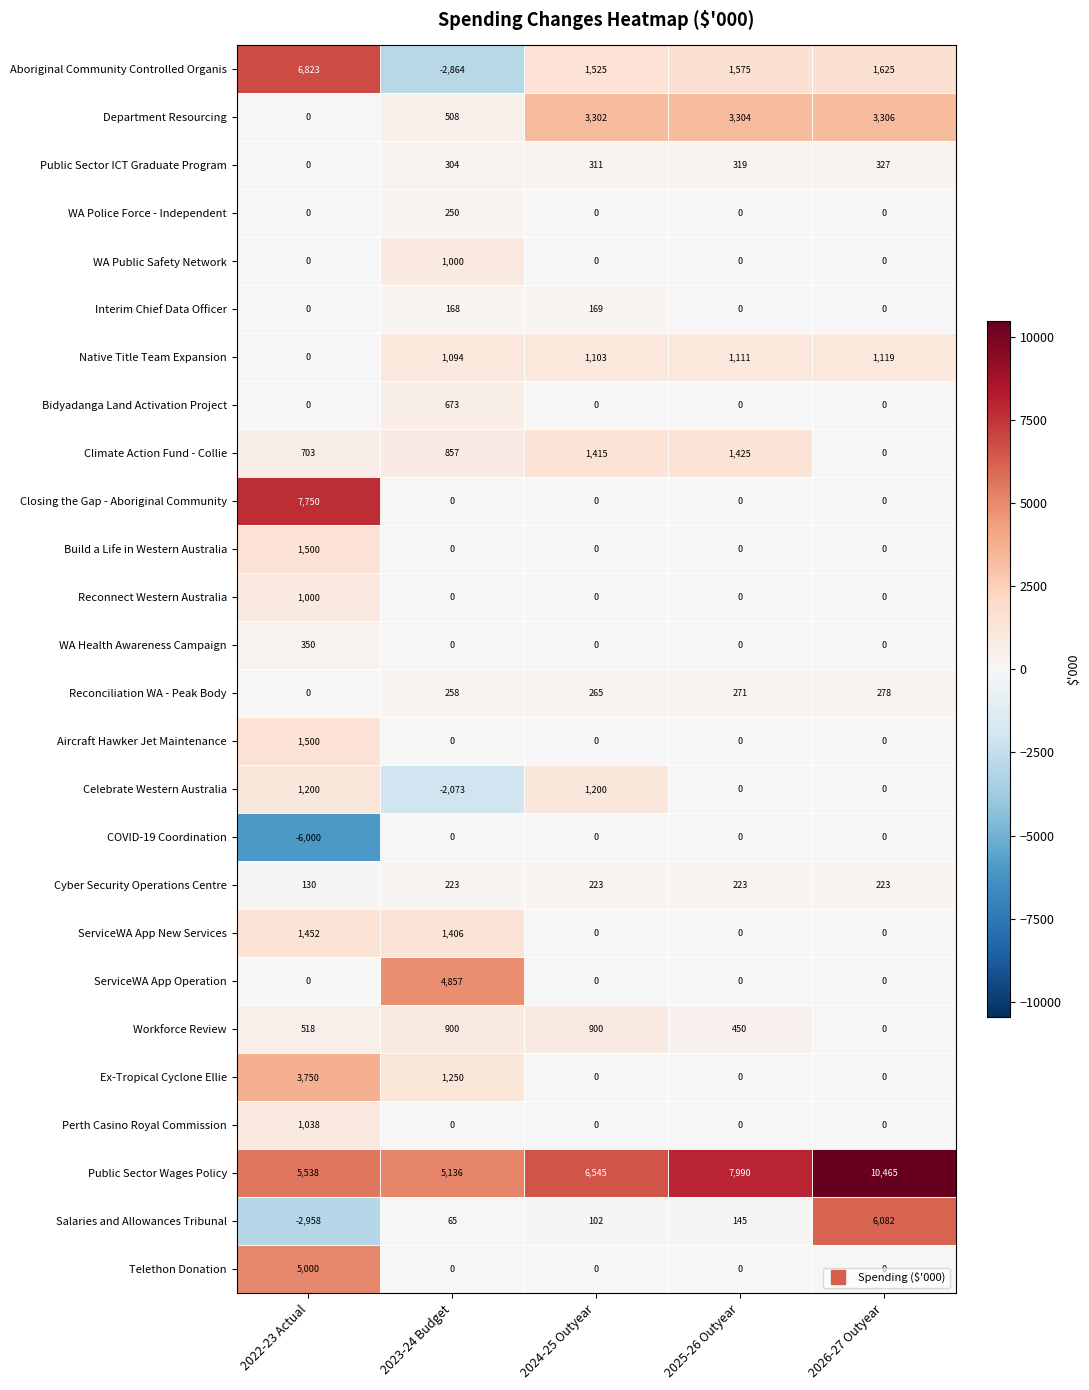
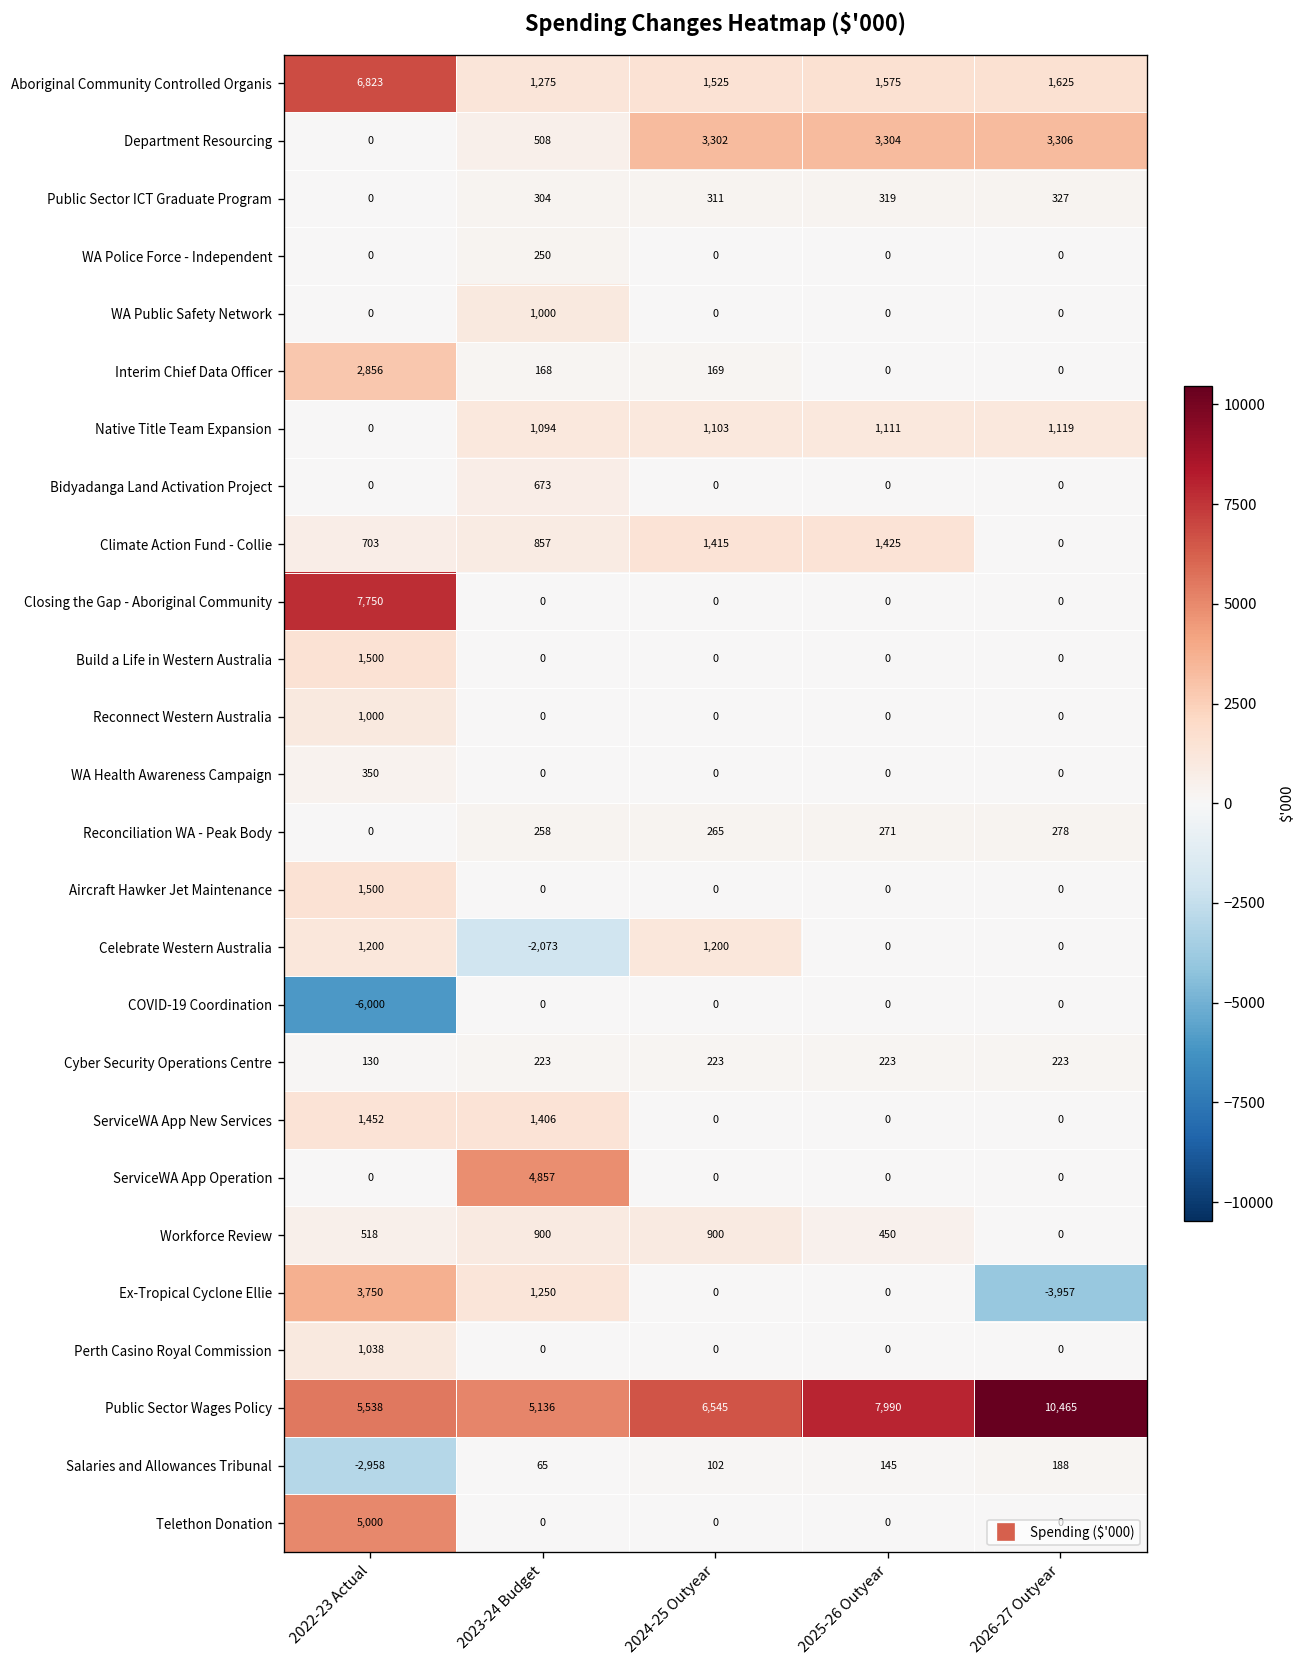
  {
    "Aboriginal Community Controlled Organis": {
      "2022-23 Actual": "6,823",
-     "2023-24 Budget": "-2,864",
+     "2023-24 Budget": "1,275",
      "2024-25 Outyear": "1,525",
      "2025-26 Outyear": "1,575",
      "2026-27 Outyear": "1,625"
    },
    "Department Resourcing": {
      "2022-23 Actual": "0",
      "2023-24 Budget": "508",
      "2024-25 Outyear": "3,302",
      "2025-26 Outyear": "3,304",
      "2026-27 Outyear": "3,306"
    },
    "Public Sector ICT Graduate Program": {
      "2022-23 Actual": "0",
      "2023-24 Budget": "304",
      "2024-25 Outyear": "311",
      "2025-26 Outyear": "319",
      "2026-27 Outyear": "327"
    },
    "WA Police Force - Independent": {
      "2022-23 Actual": "0",
      "2023-24 Budget": "250",
      "2024-25 Outyear": "0",
      "2025-26 Outyear": "0",
      "2026-27 Outyear": "0"
    },
    "WA Public Safety Network": {
      "2022-23 Actual": "0",
      "2023-24 Budget": "1,000",
      "2024-25 Outyear": "0",
      "2025-26 Outyear": "0",
      "2026-27 Outyear": "0"
    },
    "Interim Chief Data Officer": {
-     "2022-23 Actual": "0",
+     "2022-23 Actual": "2,856",
      "2023-24 Budget": "168",
      "2024-25 Outyear": "169",
      "2025-26 Outyear": "0",
      "2026-27 Outyear": "0"
    },
    "Native Title Team Expansion": {
      "2022-23 Actual": "0",
      "2023-24 Budget": "1,094",
      "2024-25 Outyear": "1,103",
      "2025-26 Outyear": "1,111",
      "2026-27 Outyear": "1,119"
    },
    "Bidyadanga Land Activation Project": {
      "2022-23 Actual": "0",
      "2023-24 Budget": "673",
      "2024-25 Outyear": "0",
      "2025-26 Outyear": "0",
      "2026-27 Outyear": "0"
    },
    "Climate Action Fund - Collie": {
      "2022-23 Actual": "703",
      "2023-24 Budget": "857",
      "2024-25 Outyear": "1,415",
      "2025-26 Outyear": "1,425",
      "2026-27 Outyear": "0"
    },
    "Closing the Gap - Aboriginal Community": {
      "2022-23 Actual": "7,750",
      "2023-24 Budget": "0",
      "2024-25 Outyear": "0",
      "2025-26 Outyear": "0",
      "2026-27 Outyear": "0"
    },
    "Build a Life in Western Australia": {
      "2022-23 Actual": "1,500",
      "2023-24 Budget": "0",
      "2024-25 Outyear": "0",
      "2025-26 Outyear": "0",
      "2026-27 Outyear": "0"
    },
    "Reconnect Western Australia": {
      "2022-23 Actual": "1,000",
      "2023-24 Budget": "0",
      "2024-25 Outyear": "0",
      "2025-26 Outyear": "0",
      "2026-27 Outyear": "0"
    },
    "WA Health Awareness Campaign": {
      "2022-23 Actual": "350",
      "2023-24 Budget": "0",
      "2024-25 Outyear": "0",
      "2025-26 Outyear": "0",
      "2026-27 Outyear": "0"
    },
    "Reconciliation WA - Peak Body": {
      "2022-23 Actual": "0",
      "2023-24 Budget": "258",
      "2024-25 Outyear": "265",
      "2025-26 Outyear": "271",
      "2026-27 Outyear": "278"
    },
    "Aircraft Hawker Jet Maintenance": {
      "2022-23 Actual": "1,500",
      "2023-24 Budget": "0",
      "2024-25 Outyear": "0",
      "2025-26 Outyear": "0",
      "2026-27 Outyear": "0"
    },
    "Celebrate Western Australia": {
      "2022-23 Actual": "1,200",
      "2023-24 Budget": "-2,073",
      "2024-25 Outyear": "1,200",
      "2025-26 Outyear": "0",
      "2026-27 Outyear": "0"
    },
    "COVID-19 Coordination": {
      "2022-23 Actual": "-6,000",
      "2023-24 Budget": "0",
      "2024-25 Outyear": "0",
      "2025-26 Outyear": "0",
      "2026-27 Outyear": "0"
    },
    "Cyber Security Operations Centre": {
      "2022-23 Actual": "130",
      "2023-24 Budget": "223",
      "2024-25 Outyear": "223",
      "2025-26 Outyear": "223",
      "2026-27 Outyear": "223"
    },
    "ServiceWA App New Services": {
      "2022-23 Actual": "1,452",
      "2023-24 Budget": "1,406",
      "2024-25 Outyear": "0",
      "2025-26 Outyear": "0",
      "2026-27 Outyear": "0"
    },
    "ServiceWA App Operation": {
      "2022-23 Actual": "0",
      "2023-24 Budget": "4,857",
      "2024-25 Outyear": "0",
      "2025-26 Outyear": "0",
      "2026-27 Outyear": "0"
    },
    "Workforce Review": {
      "2022-23 Actual": "518",
      "2023-24 Budget": "900",
      "2024-25 Outyear": "900",
      "2025-26 Outyear": "450",
      "2026-27 Outyear": "0"
    },
    "Ex-Tropical Cyclone Ellie": {
      "2022-23 Actual": "3,750",
      "2023-24 Budget": "1,250",
      "2024-25 Outyear": "0",
      "2025-26 Outyear": "0",
-     "2026-27 Outyear": "0"
+     "2026-27 Outyear": "-3,957"
    },
    "Perth Casino Royal Commission": {
      "2022-23 Actual": "1,038",
      "2023-24 Budget": "0",
      "2024-25 Outyear": "0",
      "2025-26 Outyear": "0",
      "2026-27 Outyear": "0"
    },
    "Public Sector Wages Policy": {
      "2022-23 Actual": "5,538",
      "2023-24 Budget": "5,136",
      "2024-25 Outyear": "6,545",
      "2025-26 Outyear": "7,990",
      "2026-27 Outyear": "10,465"
    },
    "Salaries and Allowances Tribunal": {
      "2022-23 Actual": "-2,958",
      "2023-24 Budget": "65",
      "2024-25 Outyear": "102",
      "2025-26 Outyear": "145",
-     "2026-27 Outyear": "6,082"
+     "2026-27 Outyear": "188"
    },
    "Telethon Donation": {
      "2022-23 Actual": "5,000",
      "2023-24 Budget": "0",
      "2024-25 Outyear": "0",
      "2025-26 Outyear": "0"
    }
  }
